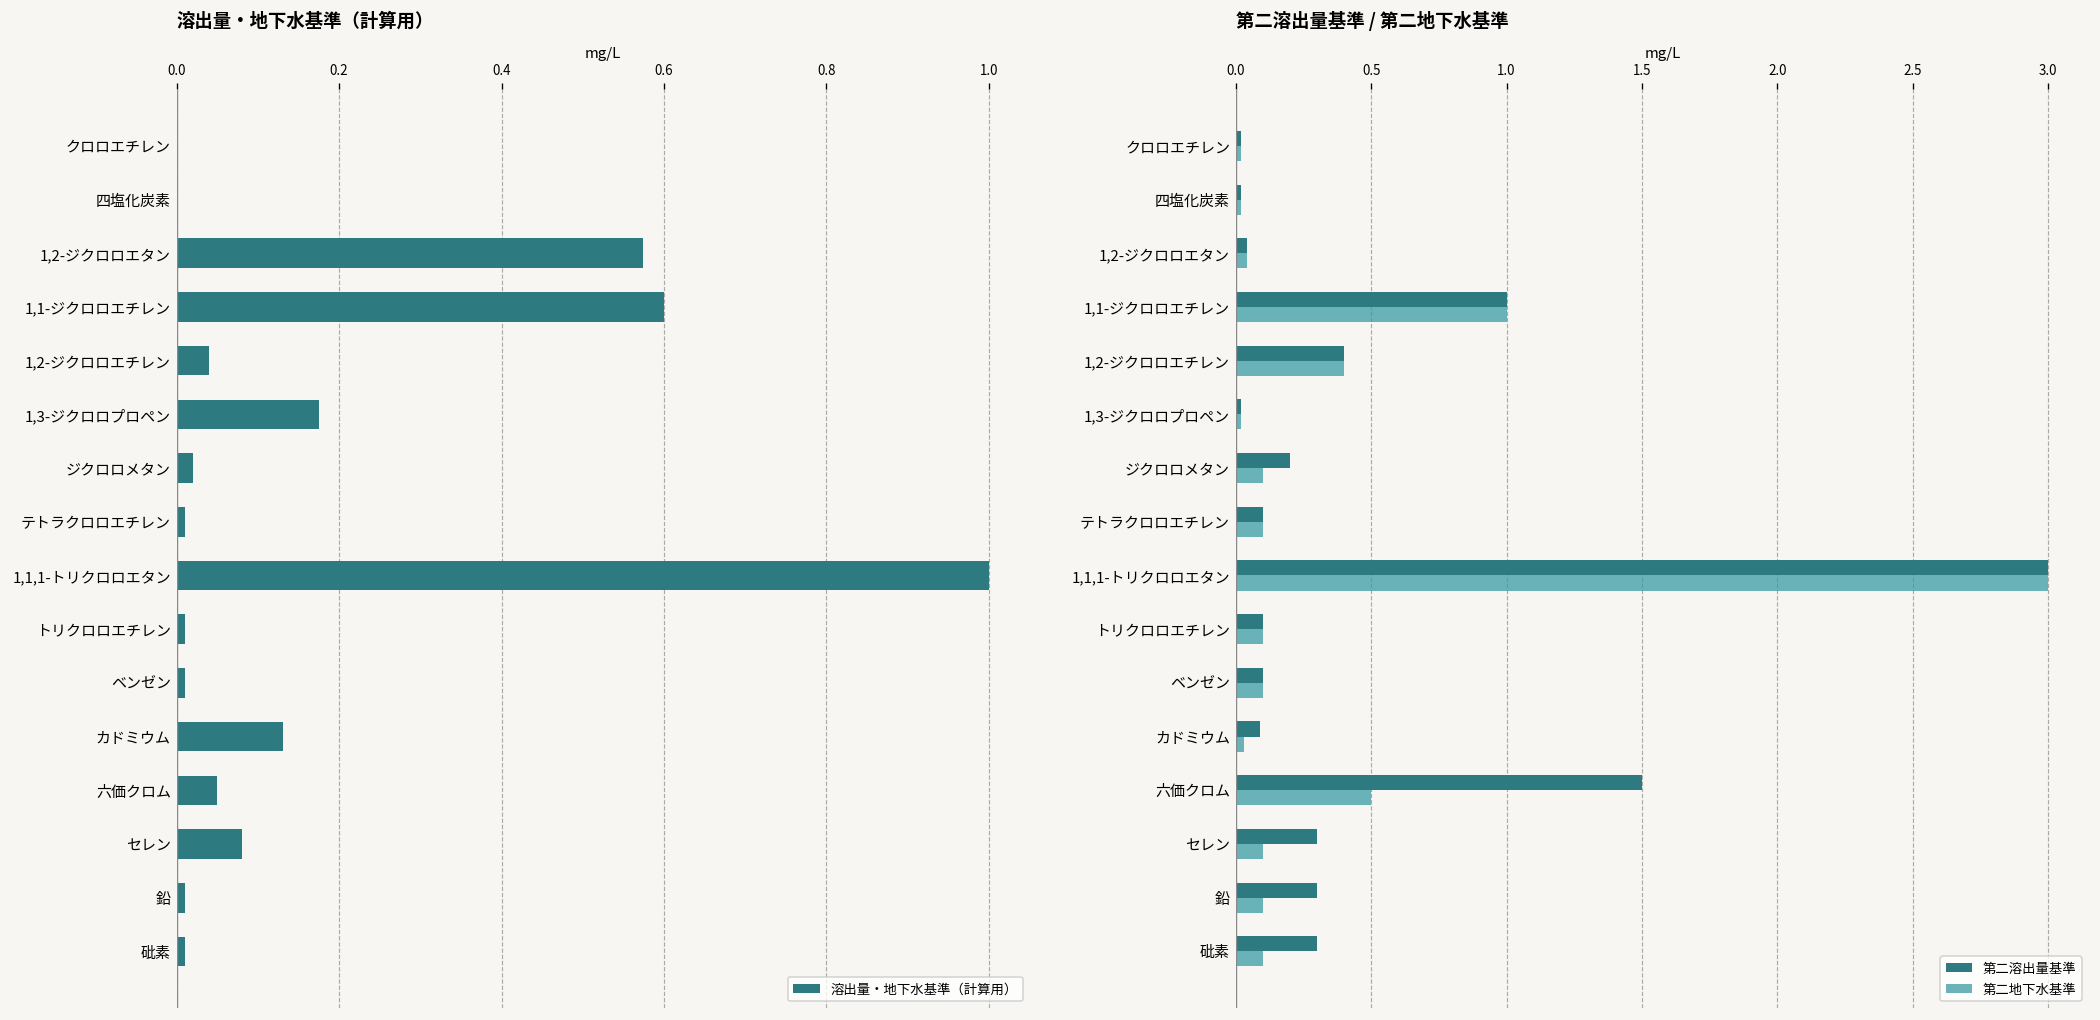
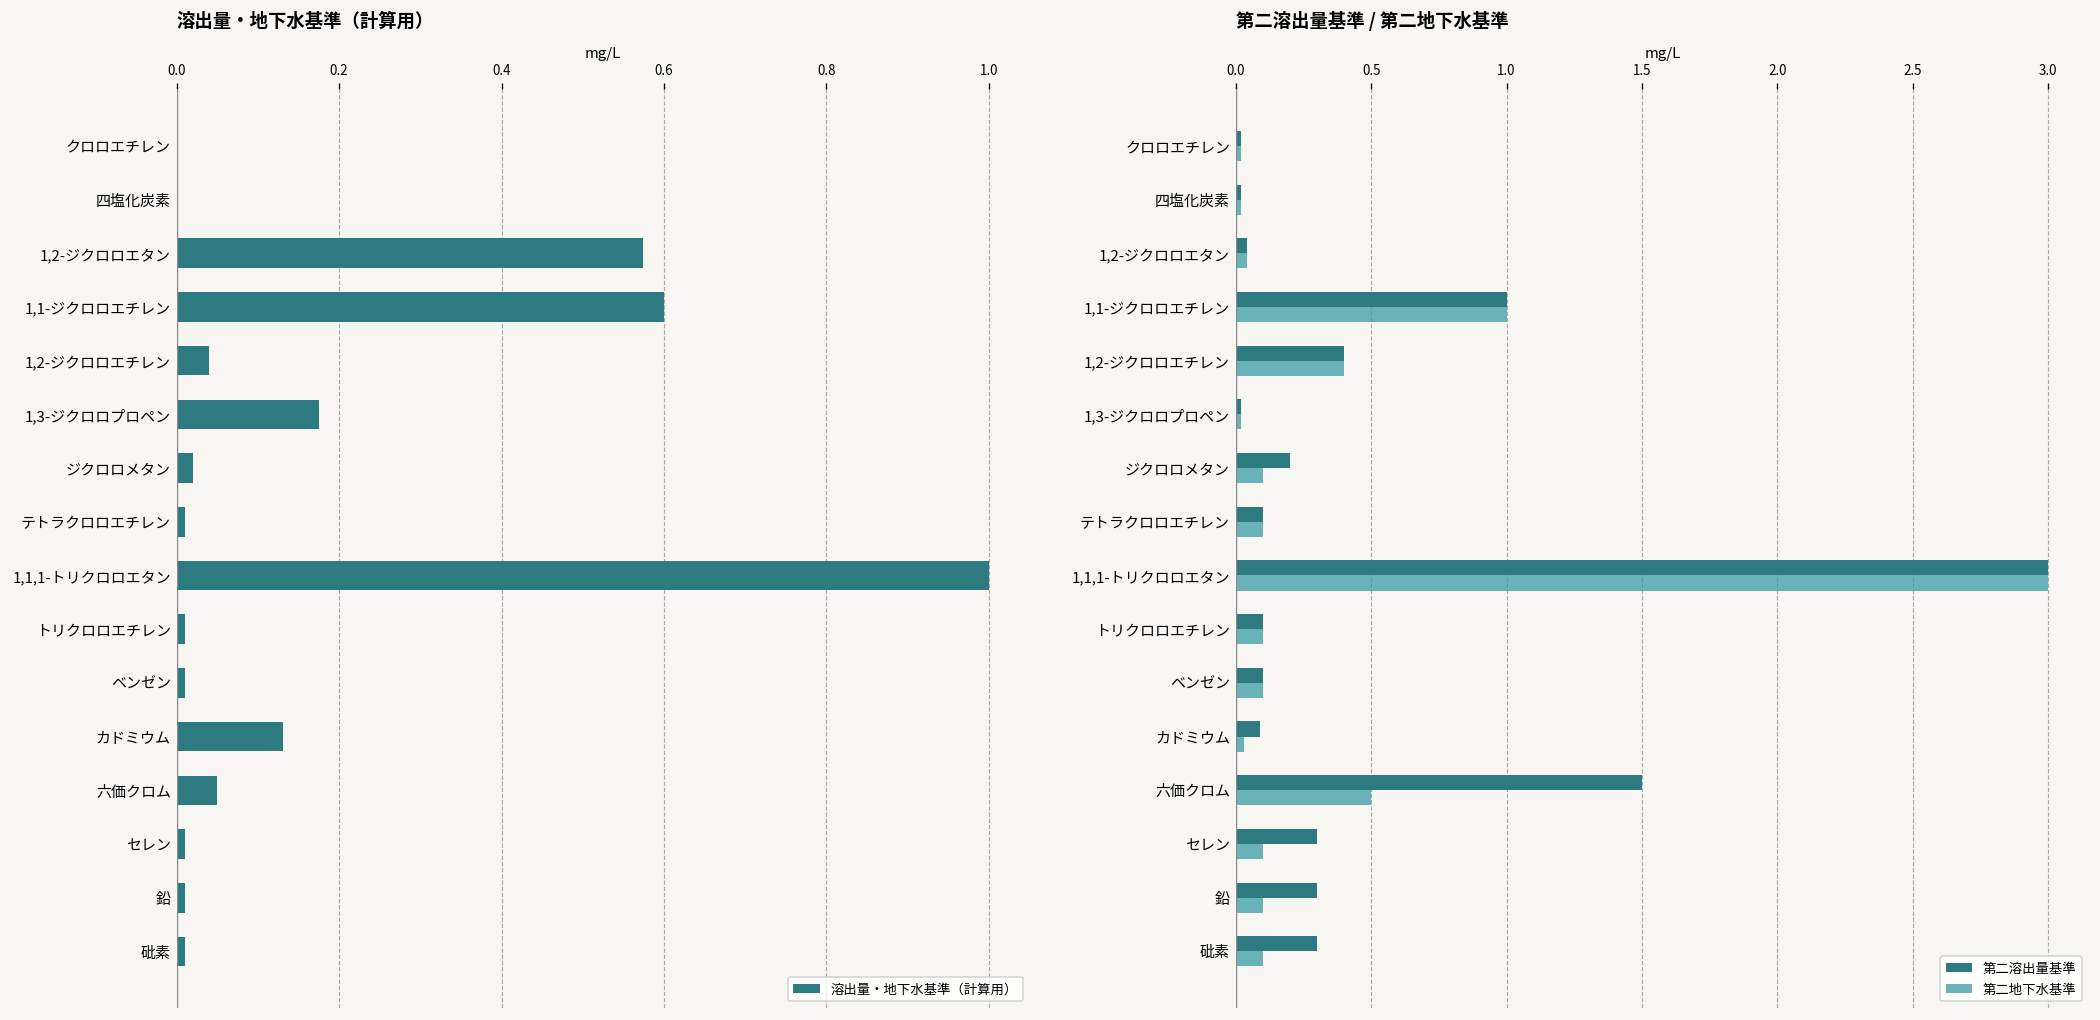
  {
    "溶出量・地下水基準（計算用）": {
      "1,2-ジクロロエタン": 0.57,
      "1,1-ジクロロエチレン": 0.60,
      "1,2-ジクロロエチレン": 0.04,
      "1,3-ジクロロプロペン": 0.18,
      "ジクロロメタン": 0.02,
      "テトラクロロエチレン": 0.01,
      "1,1,1-トリクロロエタン": 1.00,
      "トリクロロエチレン": 0.01,
      "ベンゼン": 0.01,
      "カドミウム": 0.13,
      "六価クロム": 0.05,
-     "セレン": 0.08,
+     "セレン": 0.01,
      "鉛": 0.01,
      "砒素": 0.01
    }
  }
